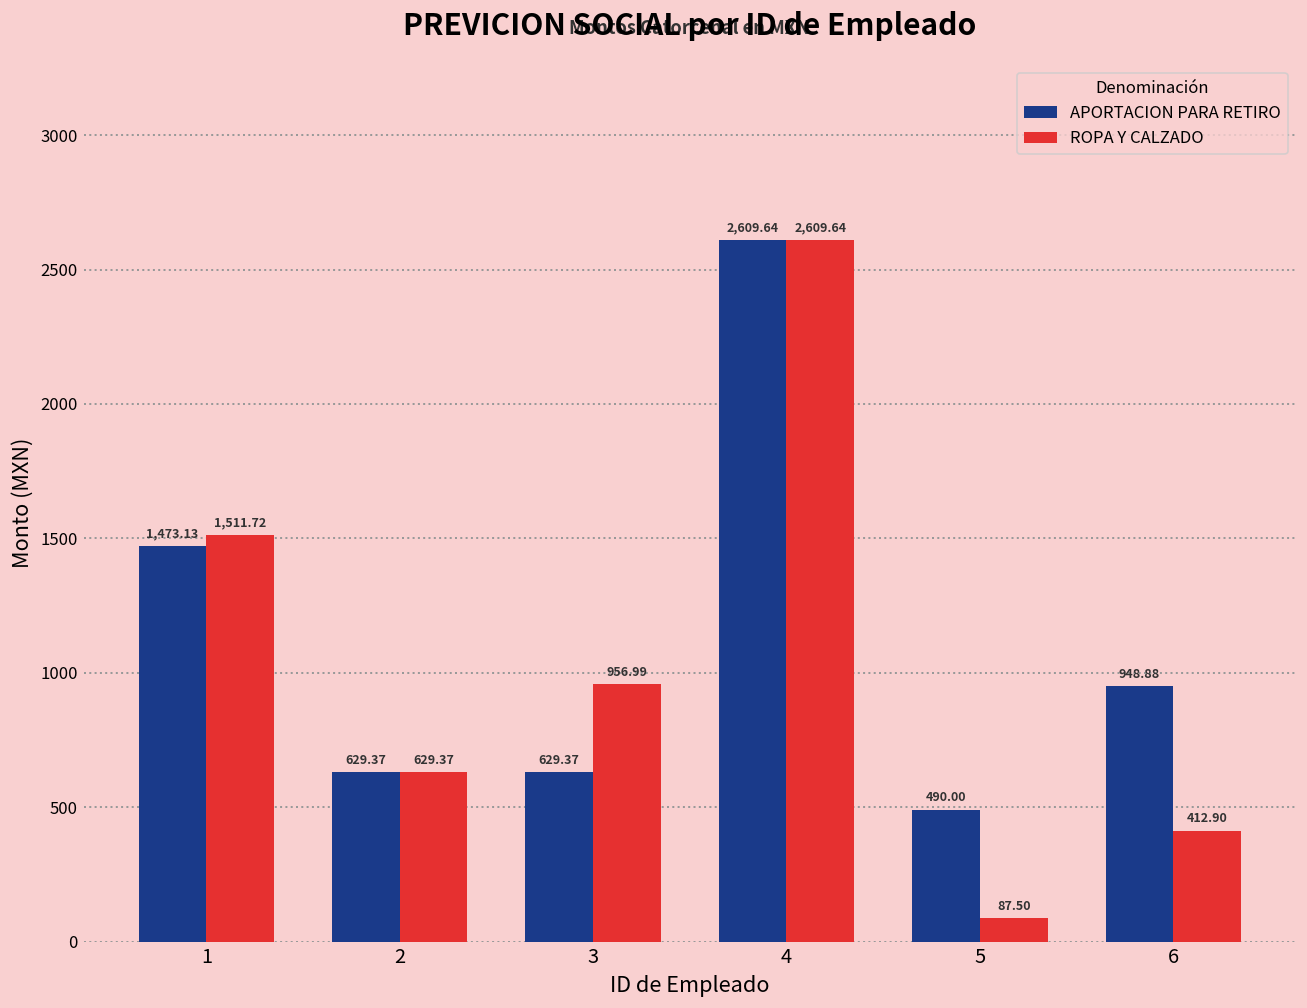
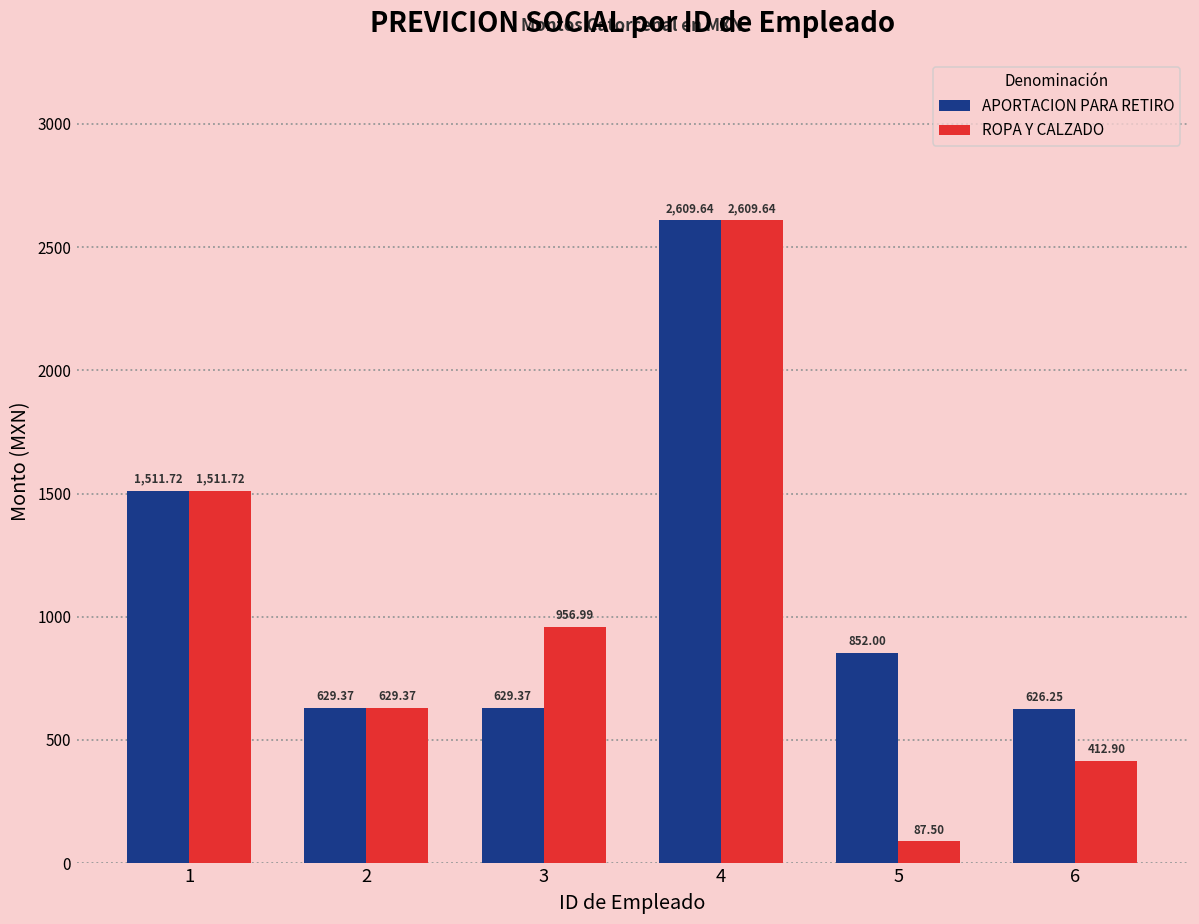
  {
    "APORTACION PARA RETIRO": {
-     "1": "1,473.13",
+     "1": "1,511.72",
      "2": "629.37",
      "3": "629.37",
      "4": "2,609.64",
-     "5": "490.00",
-     "6": "948.88"
+     "5": "852.00",
+     "6": "626.25"
    },
    "ROPA Y CALZADO": {
      "1": "1,511.72",
      "2": "629.37",
      "3": "956.99",
      "4": "2,609.64",
      "5": "87.50",
      "6": "412.90"
    }
  }
